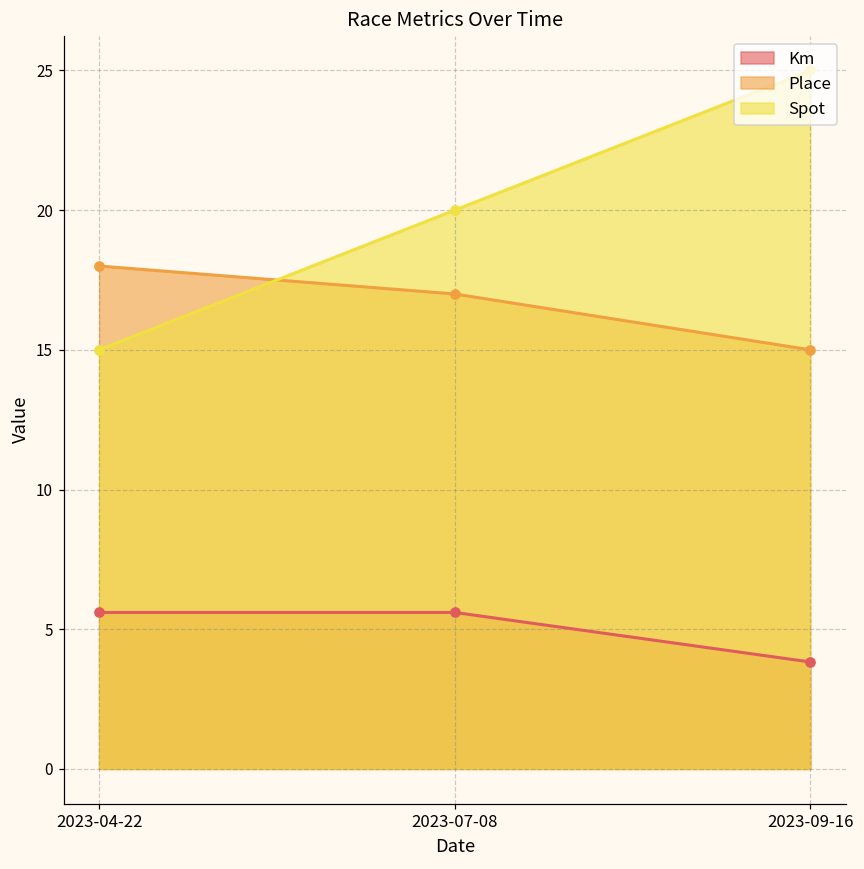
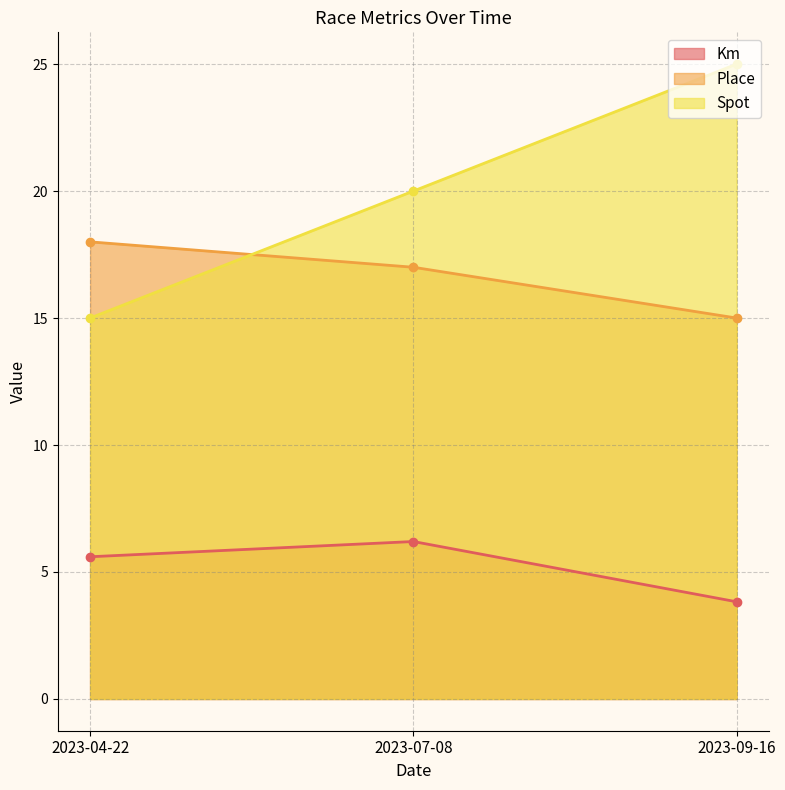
  {
    "Km": {
      "2023-04-22": 5.6,
-     "2023-07-08": 5.6,
+     "2023-07-08": 6.2,
      "2023-09-16": 3.8
    }
  }
